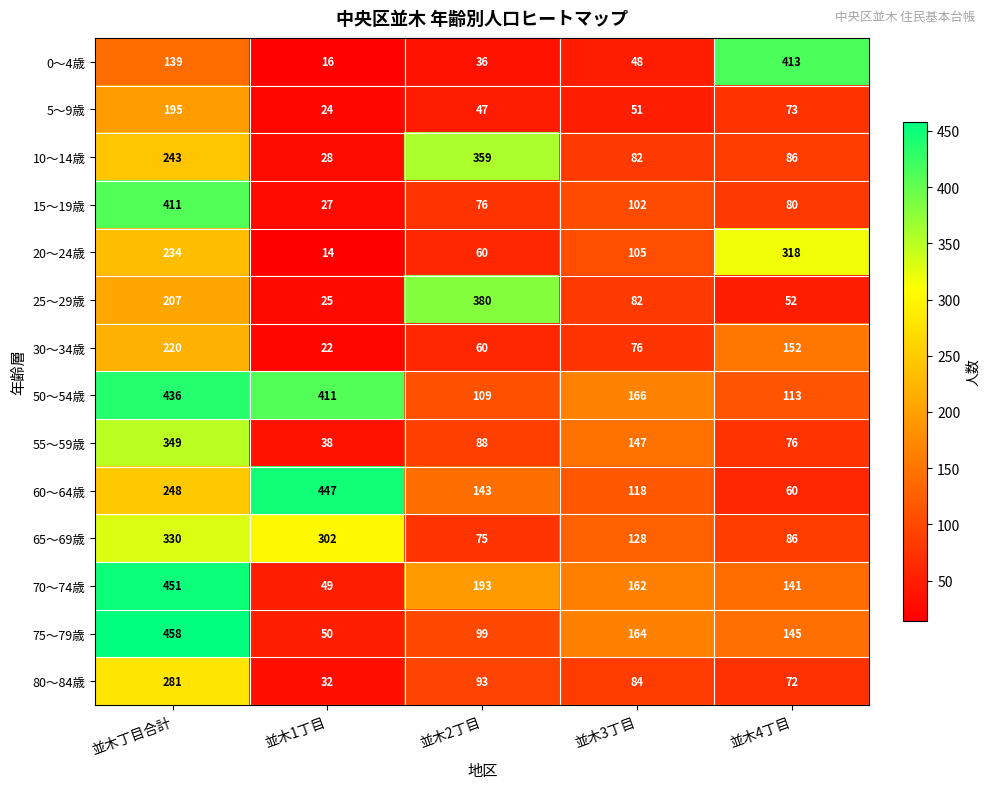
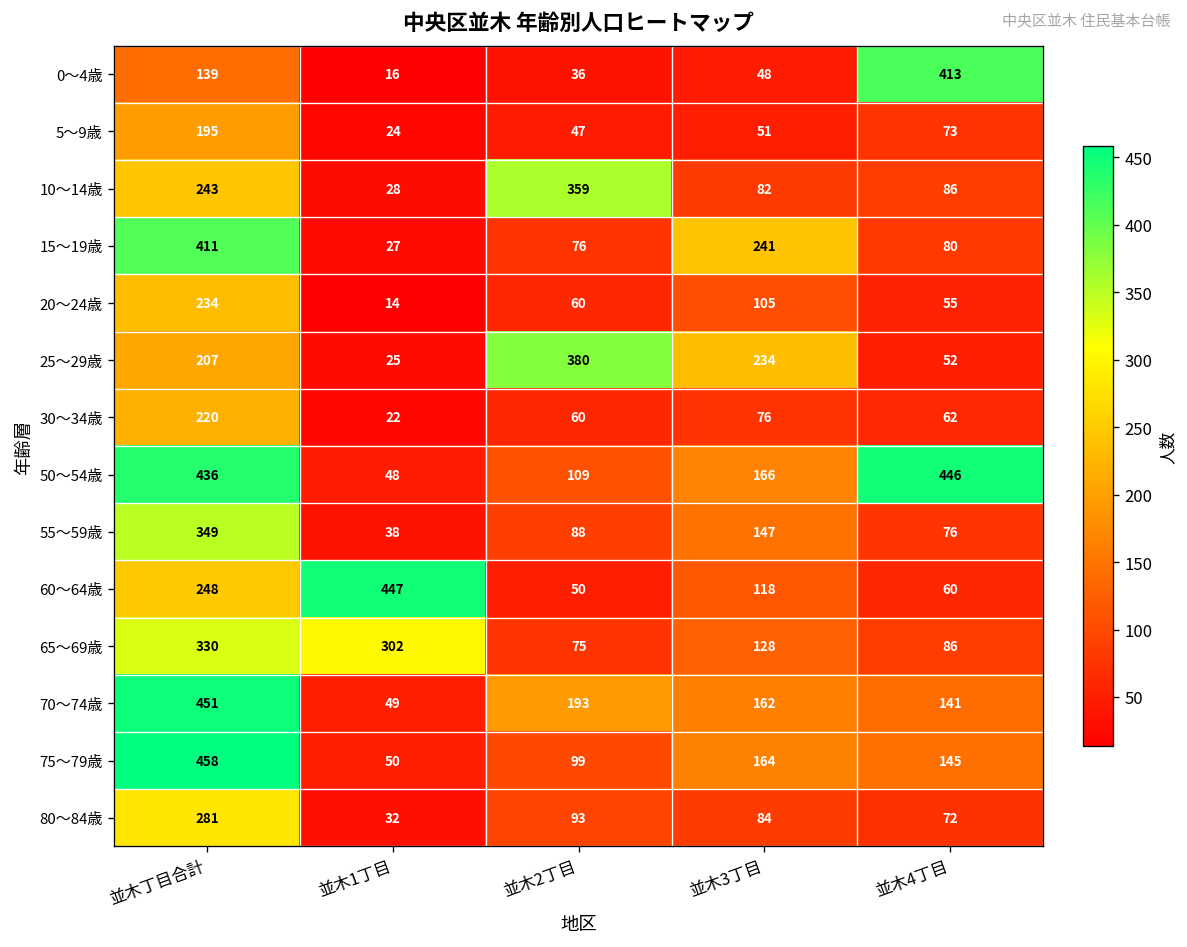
  {
    "0～4歳": {
      "並木丁目合計": 139,
      "並木1丁目": 16,
      "並木2丁目": 36,
      "並木3丁目": 48,
      "並木4丁目": 413
    },
    "5～9歳": {
      "並木丁目合計": 195,
      "並木1丁目": 24,
      "並木2丁目": 47,
      "並木3丁目": 51,
      "並木4丁目": 73
    },
    "10～14歳": {
      "並木丁目合計": 243,
      "並木1丁目": 28,
      "並木2丁目": 359,
      "並木3丁目": 82,
      "並木4丁目": 86
    },
    "15～19歳": {
      "並木丁目合計": 411,
      "並木1丁目": 27,
      "並木2丁目": 76,
-     "並木3丁目": 102,
+     "並木3丁目": 241,
      "並木4丁目": 80
    },
    "20～24歳": {
      "並木丁目合計": 234,
      "並木1丁目": 14,
      "並木2丁目": 60,
      "並木3丁目": 105,
-     "並木4丁目": 318
+     "並木4丁目": 55
    },
    "25～29歳": {
      "並木丁目合計": 207,
      "並木1丁目": 25,
      "並木2丁目": 380,
-     "並木3丁目": 82,
+     "並木3丁目": 234,
      "並木4丁目": 52
    },
    "30～34歳": {
      "並木丁目合計": 220,
      "並木1丁目": 22,
      "並木2丁目": 60,
      "並木3丁目": 76,
-     "並木4丁目": 152
+     "並木4丁目": 62
    },
    "50～54歳": {
      "並木丁目合計": 436,
-     "並木1丁目": 411,
+     "並木1丁目": 48,
      "並木2丁目": 109,
      "並木3丁目": 166,
-     "並木4丁目": 113
+     "並木4丁目": 446
    },
    "55～59歳": {
      "並木丁目合計": 349,
      "並木1丁目": 38,
      "並木2丁目": 88,
      "並木3丁目": 147,
      "並木4丁目": 76
    },
    "60～64歳": {
      "並木丁目合計": 248,
      "並木1丁目": 447,
-     "並木2丁目": 143,
+     "並木2丁目": 50,
      "並木3丁目": 118,
      "並木4丁目": 60
    },
    "65～69歳": {
      "並木丁目合計": 330,
      "並木1丁目": 302,
      "並木2丁目": 75,
      "並木3丁目": 128,
      "並木4丁目": 86
    },
    "70～74歳": {
      "並木丁目合計": 451,
      "並木1丁目": 49,
      "並木2丁目": 193,
      "並木3丁目": 162,
      "並木4丁目": 141
    },
    "75～79歳": {
      "並木丁目合計": 458,
      "並木1丁目": 50,
      "並木2丁目": 99,
      "並木3丁目": 164,
      "並木4丁目": 145
    },
    "80～84歳": {
      "並木丁目合計": 281,
      "並木1丁目": 32,
      "並木2丁目": 93,
      "並木3丁目": 84,
      "並木4丁目": 72
    }
  }
